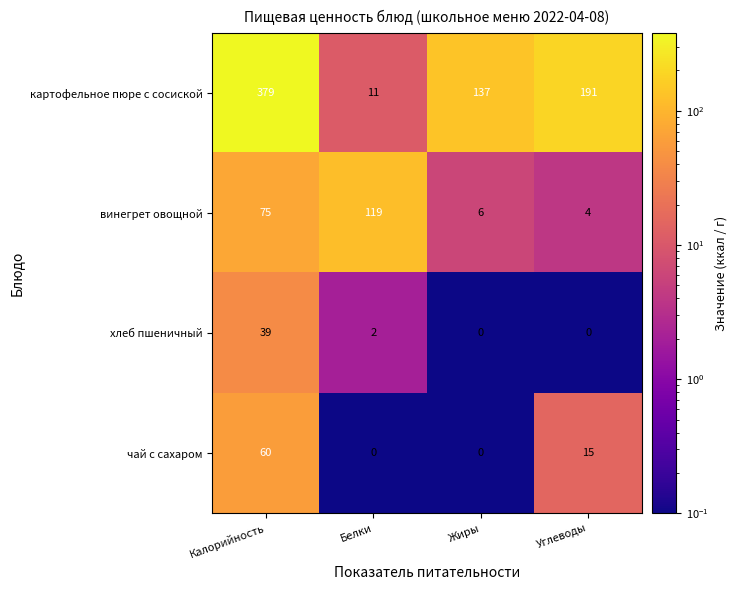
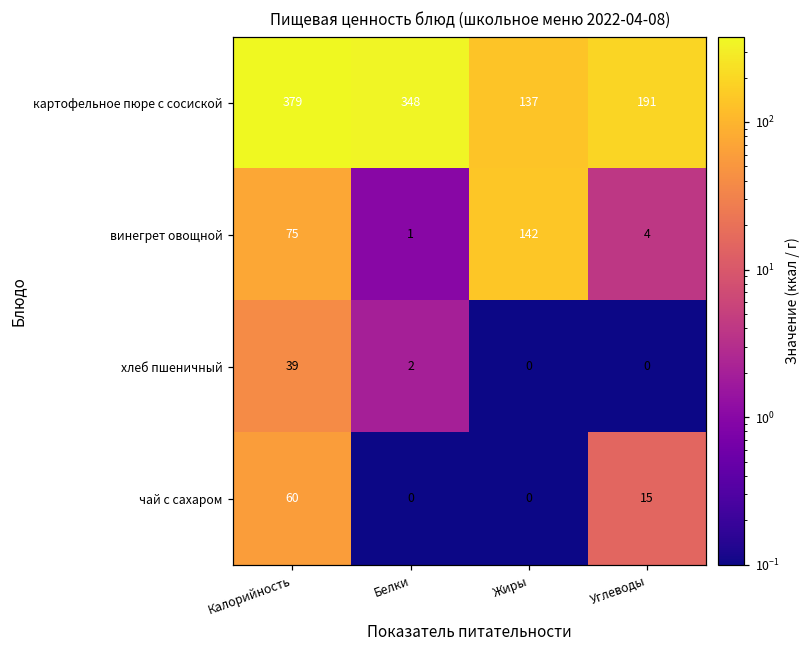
  {
    "картофельное пюре с сосиской": {
      "Калорийность": 379,
-     "Белки": 11,
+     "Белки": 348,
      "Жиры": 137,
      "Углеводы": 191
    },
    "винегрет овощной": {
      "Калорийность": 75,
-     "Белки": 119,
-     "Жиры": 6,
+     "Белки": 1,
+     "Жиры": 142,
      "Углеводы": 4
    },
    "хлеб пшеничный": {
      "Калорийность": 39,
      "Белки": 2,
      "Жиры": 0,
      "Углеводы": 0
    },
    "чай с сахаром": {
      "Калорийность": 60,
      "Белки": 0,
      "Жиры": 0,
      "Углеводы": 15
    }
  }
